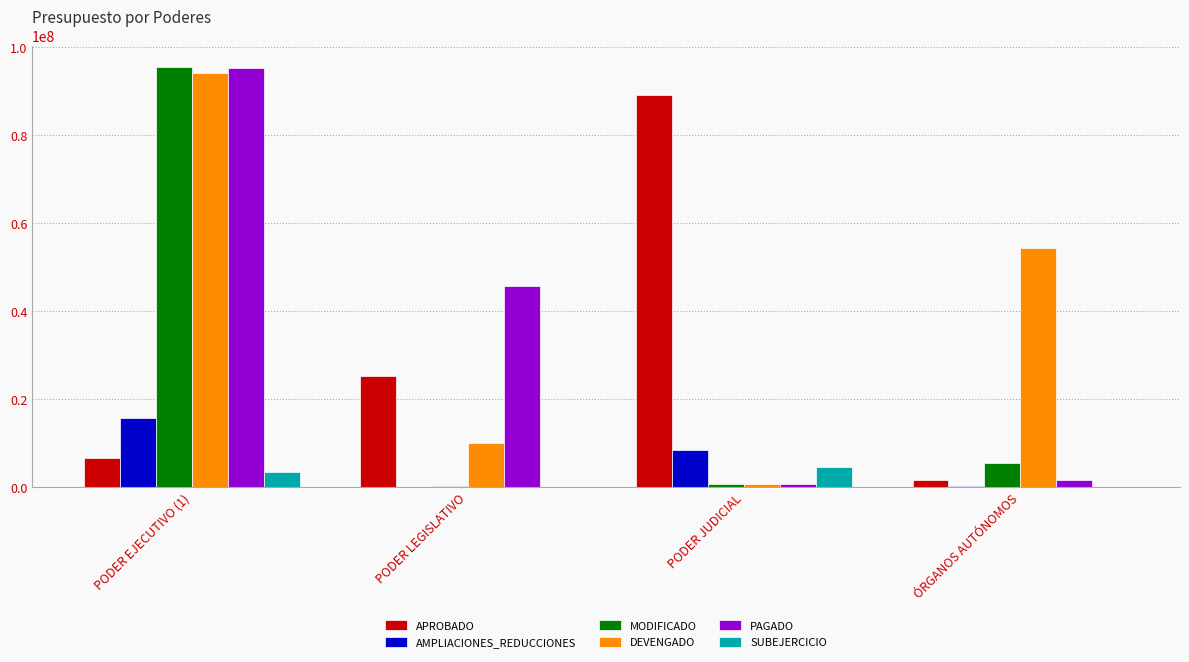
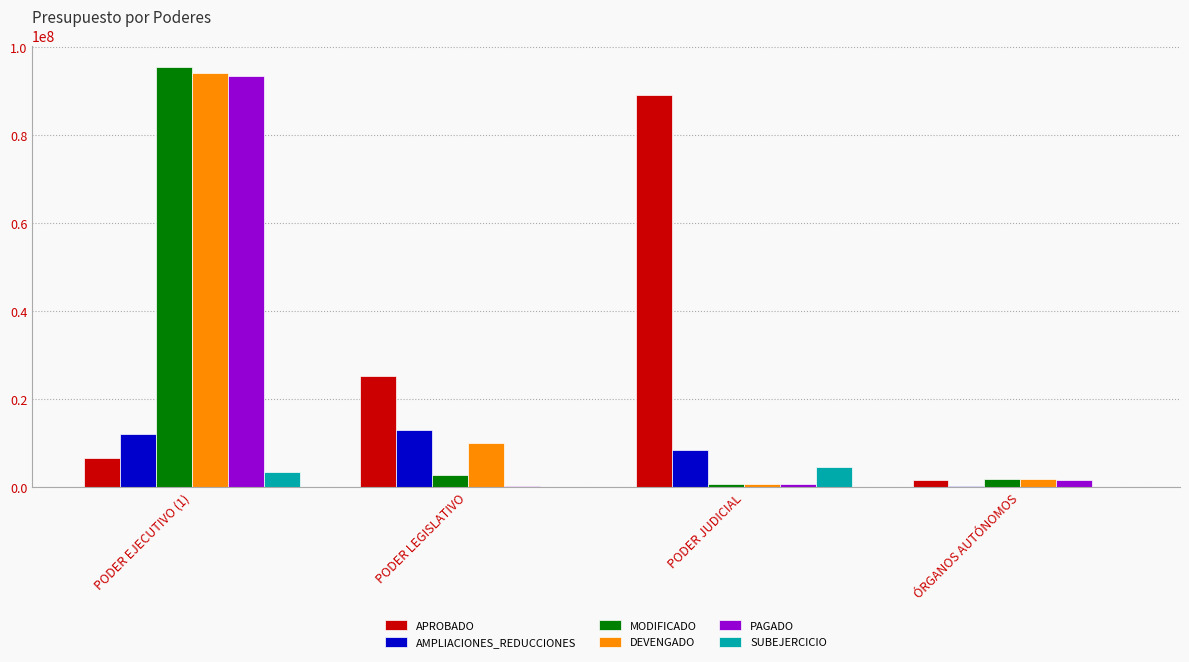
  {
    "APROBADO": {
      "PODER EJECUTIVO (1)": 7000000,
      "PODER LEGISLATIVO": 25000000,
      "PODER JUDICIAL": 89000000,
      "ÓRGANOS AUTÓNOMOS": 2000000
    },
    "AMPLIACIONES_REDUCCIONES": {
-     "PODER EJECUTIVO (1)": 16000000,
-     "PODER LEGISLATIVO": 0,
+     "PODER EJECUTIVO (1)": 12000000,
+     "PODER LEGISLATIVO": 13000000,
      "PODER JUDICIAL": 8000000
    },
    "MODIFICADO": {
      "PODER EJECUTIVO (1)": 95000000,
-     "PODER LEGISLATIVO": 0,
+     "PODER LEGISLATIVO": 3000000,
      "PODER JUDICIAL": 1000000,
-     "ÓRGANOS AUTÓNOMOS": 5000000
+     "ÓRGANOS AUTÓNOMOS": 2000000
    },
    "DEVENGADO": {
      "PODER EJECUTIVO (1)": 94000000,
      "PODER LEGISLATIVO": 10000000,
      "PODER JUDICIAL": 1000000,
-     "ÓRGANOS AUTÓNOMOS": 54000000
+     "ÓRGANOS AUTÓNOMOS": 2000000
    },
    "PAGADO": {
-     "PODER EJECUTIVO (1)": 95000000,
-     "PODER LEGISLATIVO": 46000000,
+     "PODER EJECUTIVO (1)": 93000000,
+     "PODER LEGISLATIVO": 0,
      "ÓRGANOS AUTÓNOMOS": 2000000
    },
    "SUBEJERCICIO": {
      "PODER EJECUTIVO (1)": 3000000,
      "PODER JUDICIAL": 5000000
    }
  }
